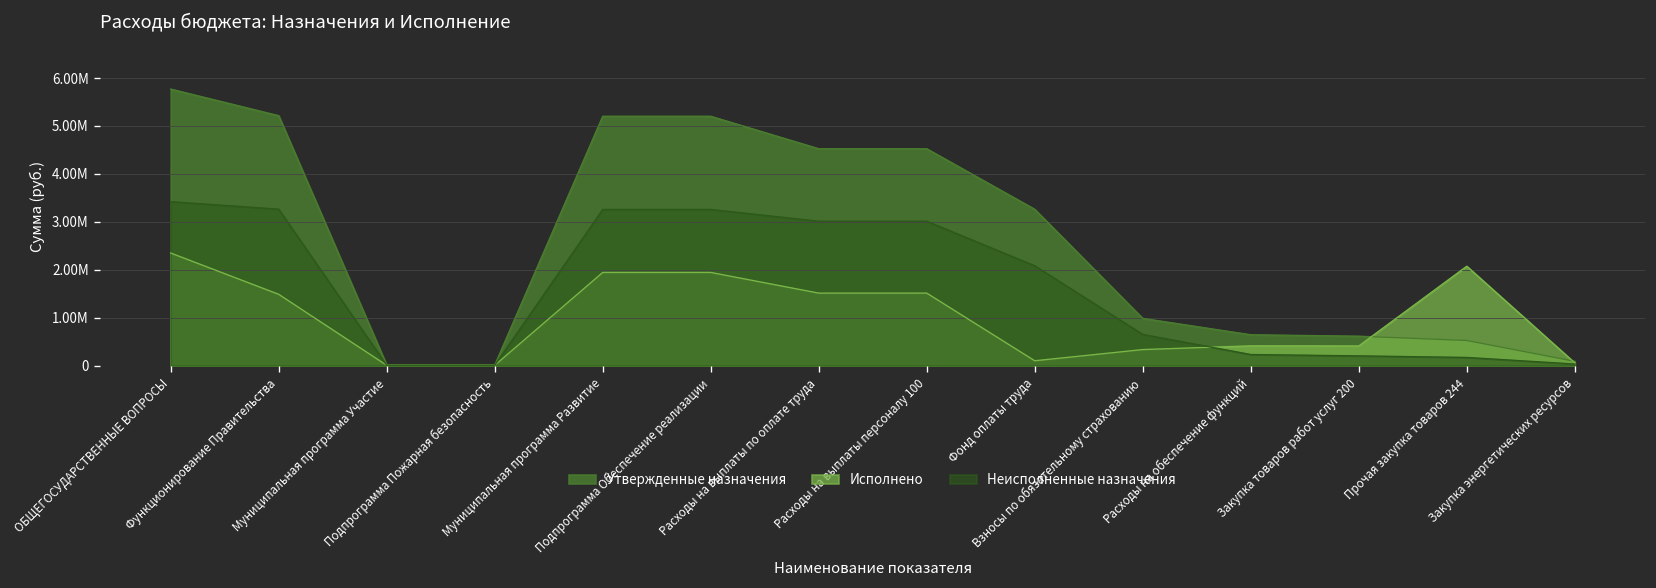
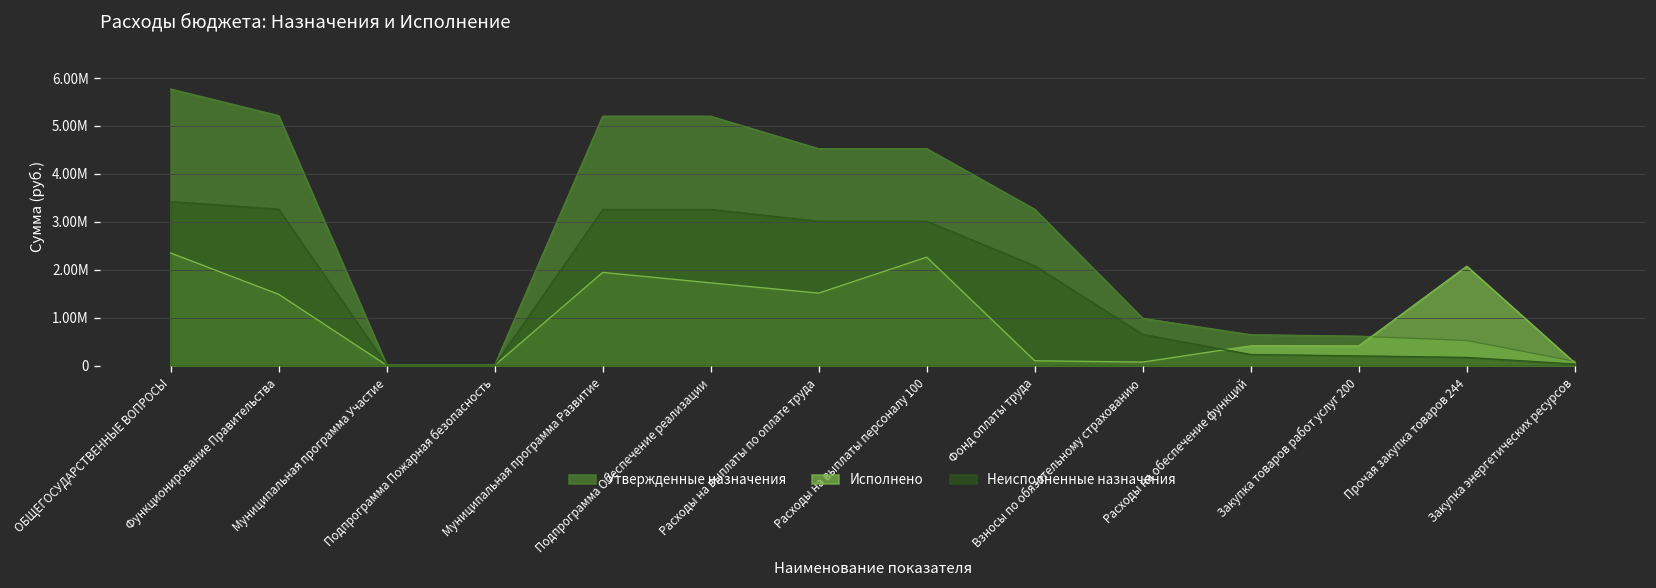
  {
    "Исполнено": {
      "ОБЩЕГОСУДАРСТВЕННЫЕ ВОПРОСЫ": 2300000,
      "Функционирование Правительства": 1500000,
      "Муниципальная программа Развитие": 1900000,
-     "Подпрограмма Обеспечение реализации": 1900000,
+     "Подпрограмма Обеспечение реализации": 1700000,
      "Расходы на выплаты по оплате труда": 1500000,
-     "Расходы на выплаты персоналу 100": 1500000,
+     "Расходы на выплаты персоналу 100": 2300000,
      "Фонд оплаты труда": 100000,
-     "Взносы по обязательному страхованию": 300000,
+     "Взносы по обязательному страхованию": 100000,
      "Расходы на обеспечение функций": 400000,
      "Закупка товаров работ услуг 200": 400000,
      "Прочая закупка товаров 244": 2100000
    }
  }
